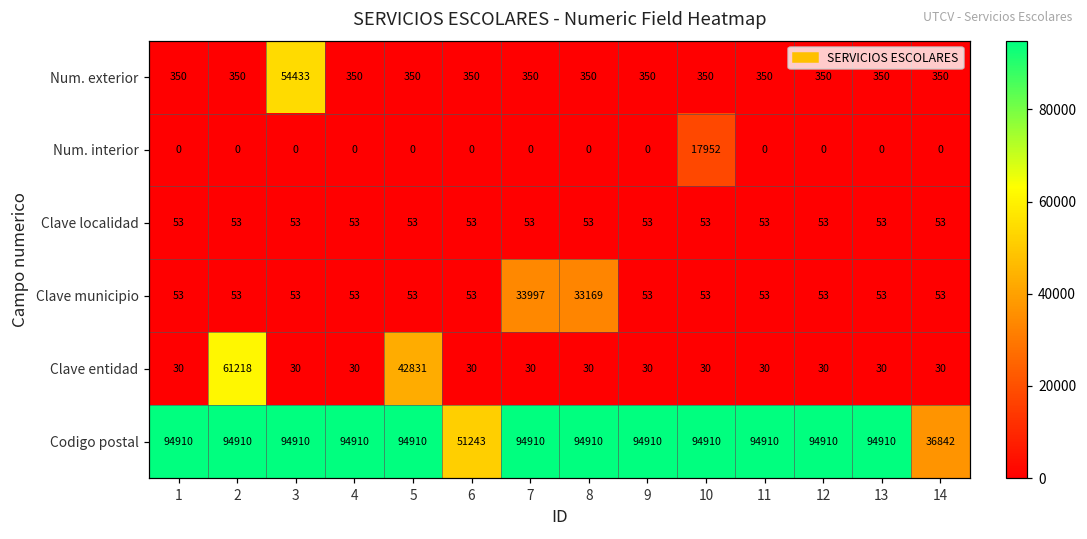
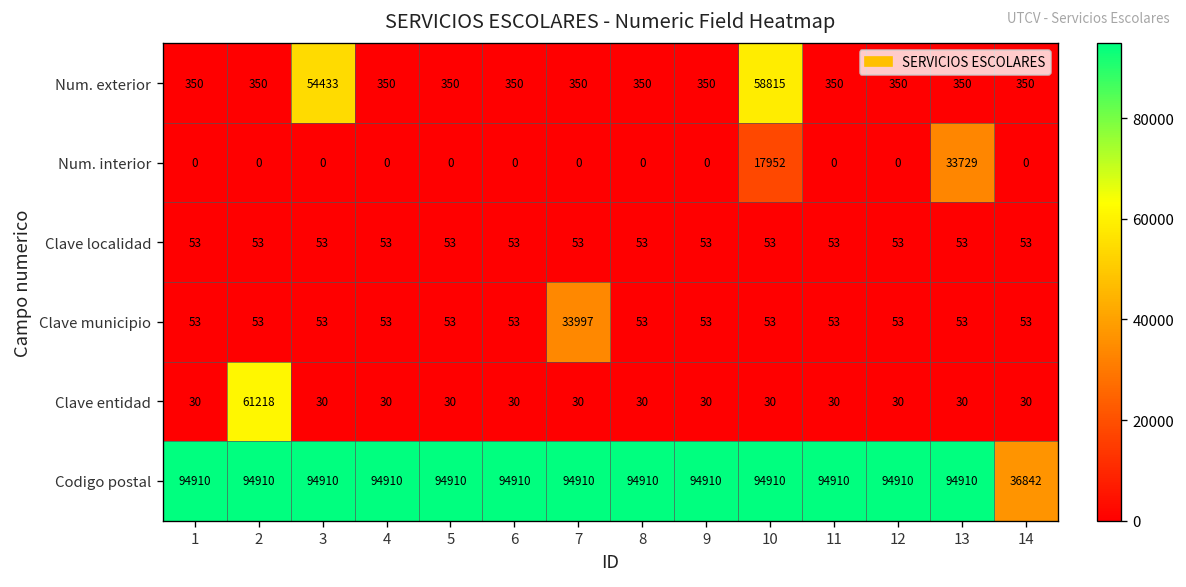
  {
    "Num. exterior": {
      "1": 350,
      "2": 350,
      "3": 54433,
      "4": 350,
      "5": 350,
      "6": 350,
      "7": 350,
      "8": 350,
      "9": 350,
-     "10": 350,
+     "10": 58815,
      "11": 350,
      "12": 350,
      "13": 350,
      "14": 350
    },
    "Num. interior": {
      "1": 0,
      "2": 0,
      "3": 0,
      "4": 0,
      "5": 0,
      "6": 0,
      "7": 0,
      "8": 0,
      "9": 0,
      "10": 17952,
      "11": 0,
      "12": 0,
-     "13": 0,
+     "13": 33729,
      "14": 0
    },
    "Clave localidad": {
      "1": 53,
      "2": 53,
      "3": 53,
      "4": 53,
      "5": 53,
      "6": 53,
      "7": 53,
      "8": 53,
      "9": 53,
      "10": 53,
      "11": 53,
      "12": 53,
      "13": 53,
      "14": 53
    },
    "Clave municipio": {
      "1": 53,
      "2": 53,
      "3": 53,
      "4": 53,
      "5": 53,
      "6": 53,
      "7": 33997,
-     "8": 33169,
+     "8": 53,
      "9": 53,
      "10": 53,
      "11": 53,
      "12": 53,
      "13": 53,
      "14": 53
    },
    "Clave entidad": {
      "1": 30,
      "2": 61218,
      "3": 30,
      "4": 30,
-     "5": 42831,
+     "5": 30,
      "6": 30,
      "7": 30,
      "8": 30,
      "9": 30,
      "10": 30,
      "11": 30,
      "12": 30,
      "13": 30,
      "14": 30
    },
    "Codigo postal": {
      "1": 94910,
      "2": 94910,
      "3": 94910,
      "4": 94910,
      "5": 94910,
-     "6": 51243,
+     "6": 94910,
      "7": 94910,
      "8": 94910,
      "9": 94910,
      "10": 94910,
      "11": 94910,
      "12": 94910,
      "13": 94910,
      "14": 36842
    }
  }
